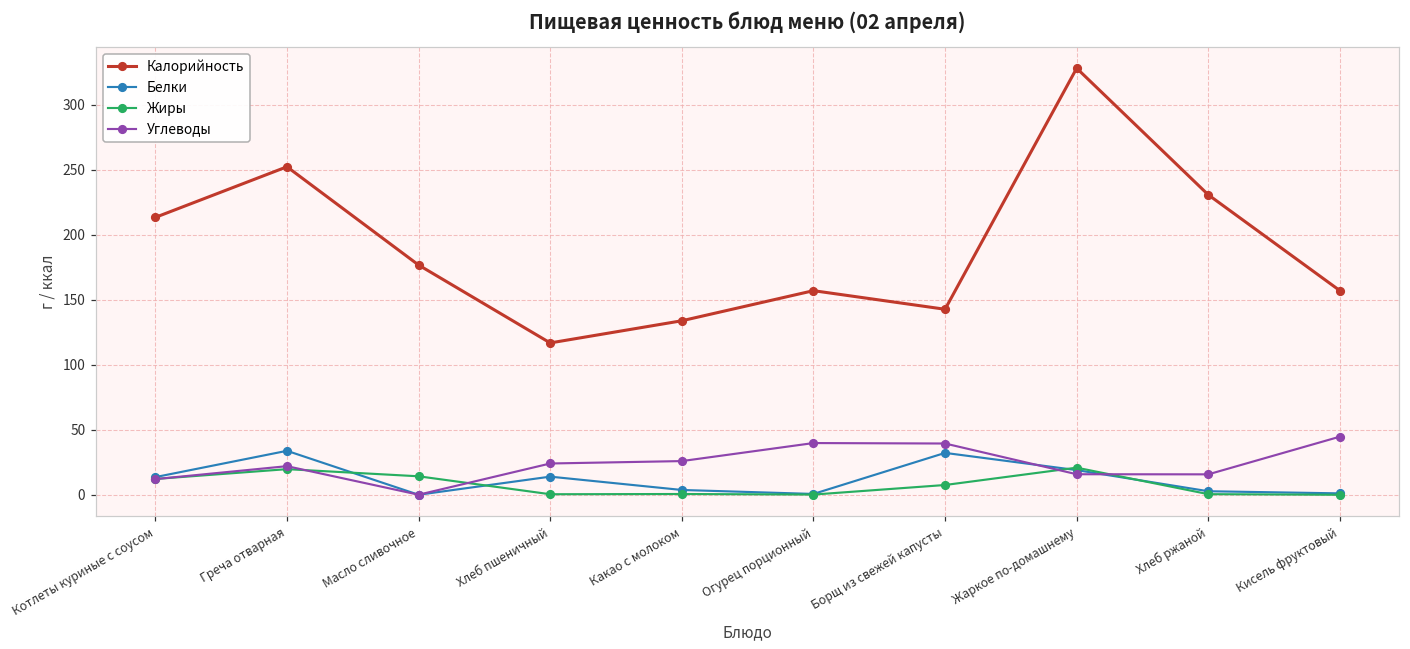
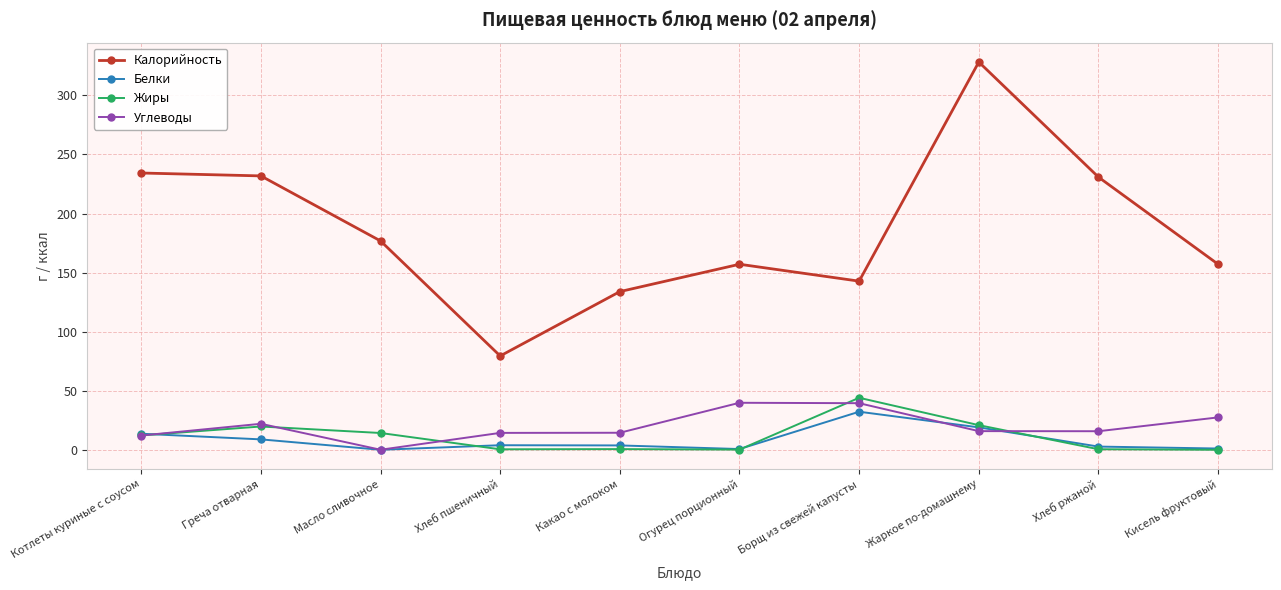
  {
    "Калорийность": {
-     "Котлеты куриные с соусом": 213,
-     "Греча отварная": 252,
+     "Котлеты куриные с соусом": 234,
+     "Греча отварная": 232,
      "Масло сливочное": 177,
-     "Хлеб пшеничный": 117,
+     "Хлеб пшеничный": 80,
      "Какао с молоком": 134,
      "Огурец порционный": 157,
      "Борщ из свежей капусты": 143,
      "Жаркое по-домашнему": 328,
      "Хлеб ржаной": 231,
      "Кисель фруктовый": 157
    },
    "Белки": {
-     "Греча отварная": 34,
-     "Хлеб пшеничный": 14,
+     "Греча отварная": 9,
+     "Хлеб пшеничный": 4,
      "Какао с молоком": 4,
      "Борщ из свежей капусты": 32,
      "Хлеб ржаной": 3
    },
    "Жиры": {
      "Греча отварная": 20,
      "Масло сливочное": 14,
      "Хлеб пшеничный": 1,
      "Какао с молоком": 1,
-     "Борщ из свежей капусты": 8,
+     "Борщ из свежей капусты": 44,
      "Хлеб ржаной": 1
    },
    "Углеводы": {
      "Греча отварная": 22,
-     "Хлеб пшеничный": 24,
-     "Какао с молоком": 26,
+     "Хлеб пшеничный": 14,
+     "Какао с молоком": 15,
      "Огурец порционный": 40,
      "Борщ из свежей капусты": 40,
      "Жаркое по-домашнему": 16,
      "Хлеб ржаной": 16,
-     "Кисель фруктовый": 45
+     "Кисель фруктовый": 28
    }
  }
